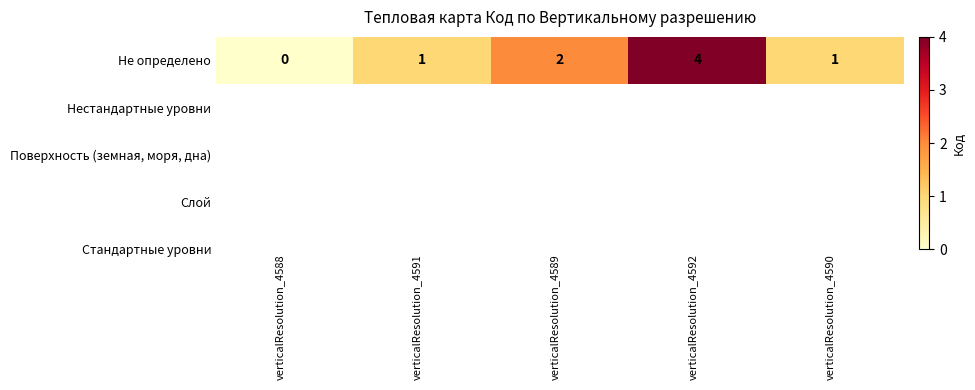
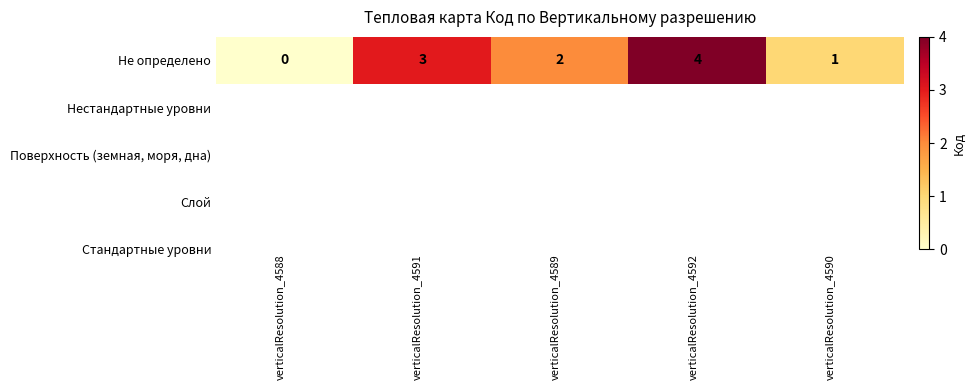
  {
    "Не определено": {
      "verticalResolution_4588": 0,
-     "verticalResolution_4591": 1,
+     "verticalResolution_4591": 3,
      "verticalResolution_4589": 2,
      "verticalResolution_4592": 4,
      "verticalResolution_4590": 1
    }
  }
